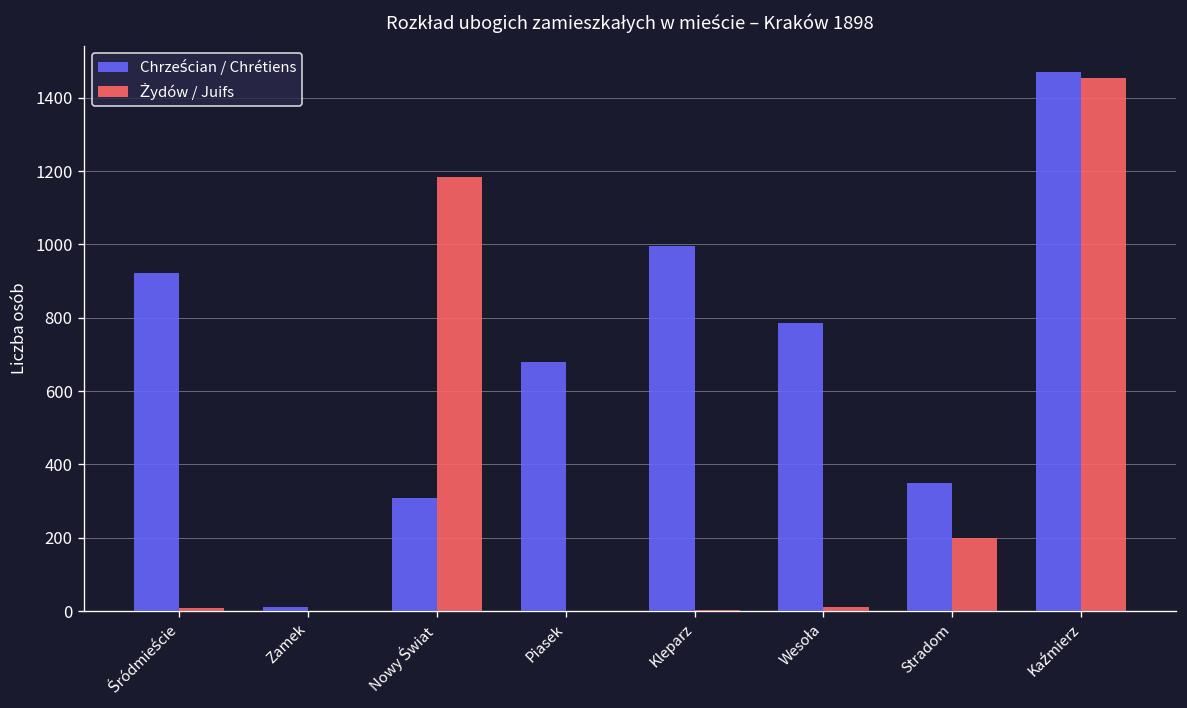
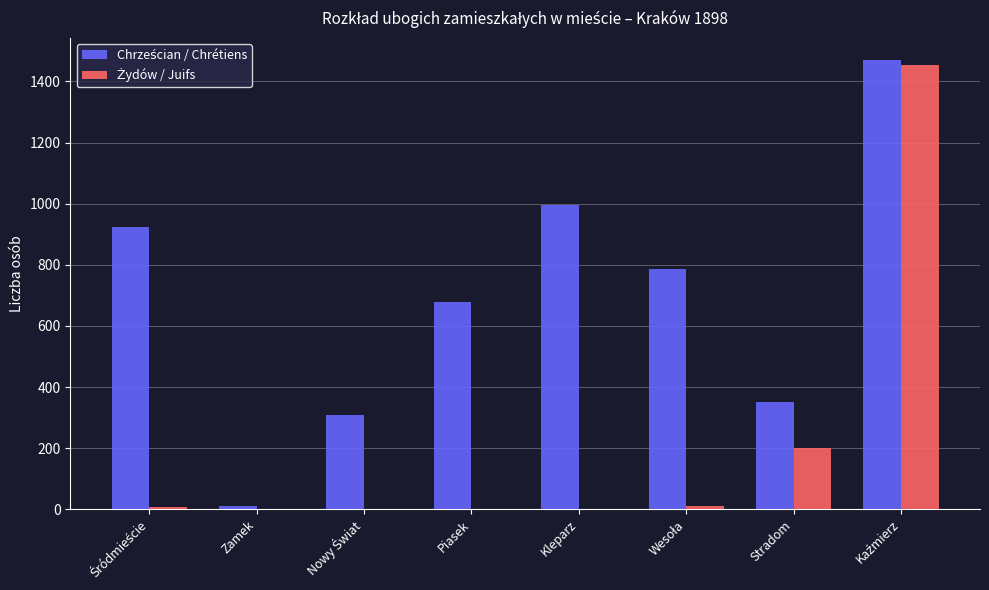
  {
    "Chrześcian / Chrétiens": {
      "Śródmieście": 920,
      "Zamek": 10,
      "Nowy Świat": 310,
      "Piasek": 680,
      "Kleparz": 1000,
      "Wesoła": 790,
      "Stradom": 350,
      "Kaźmierz": 1470
    },
    "Żydów / Juifs": {
      "Zamek": 0,
-     "Nowy Świat": 1190,
+     "Nowy Świat": 0,
      "Piasek": 0,
      "Wesoła": 10,
      "Stradom": 200,
      "Kaźmierz": 1460
    }
  }
